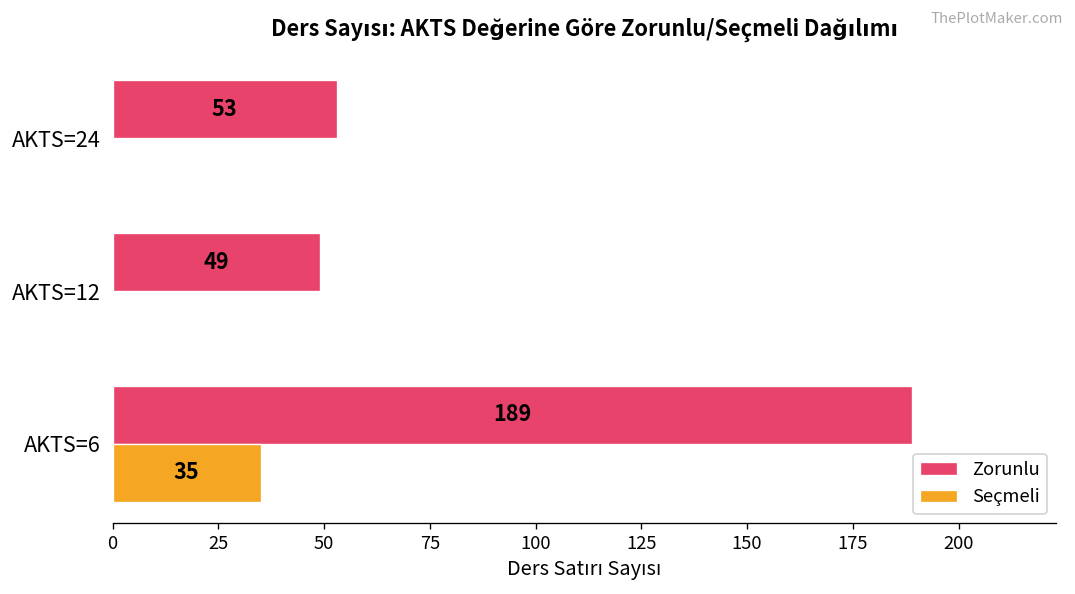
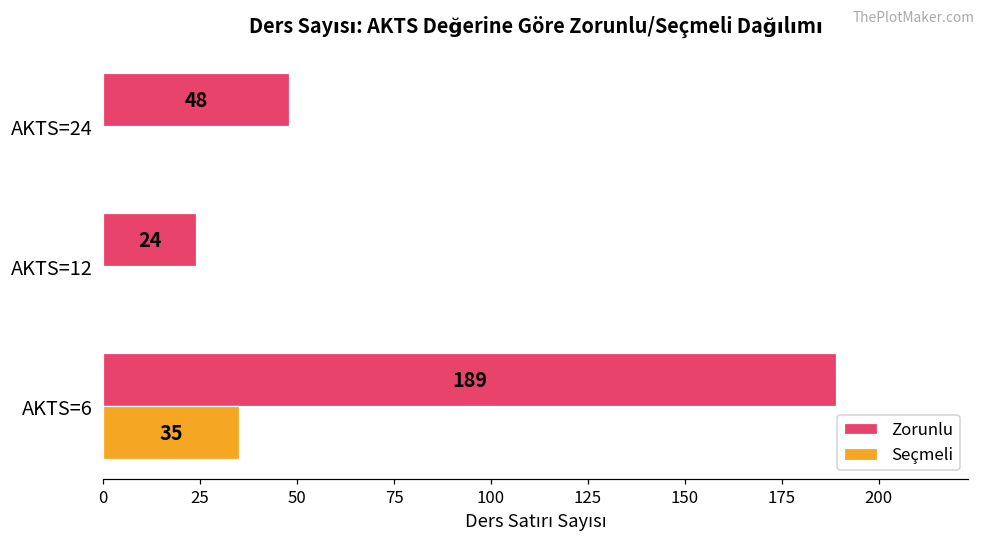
  {
    "Zorunlu": {
-     "AKTS=24": 53,
-     "AKTS=12": 49,
+     "AKTS=24": 48,
+     "AKTS=12": 24,
      "AKTS=6": 189
    },
    "Seçmeli": {
      "AKTS=6": 35
    }
  }
